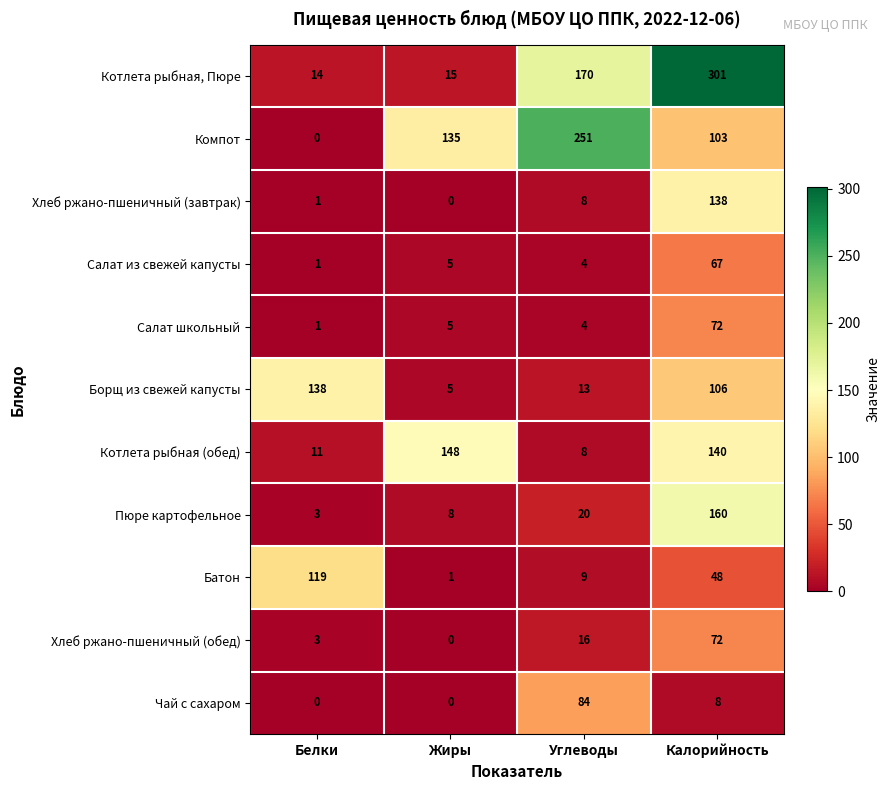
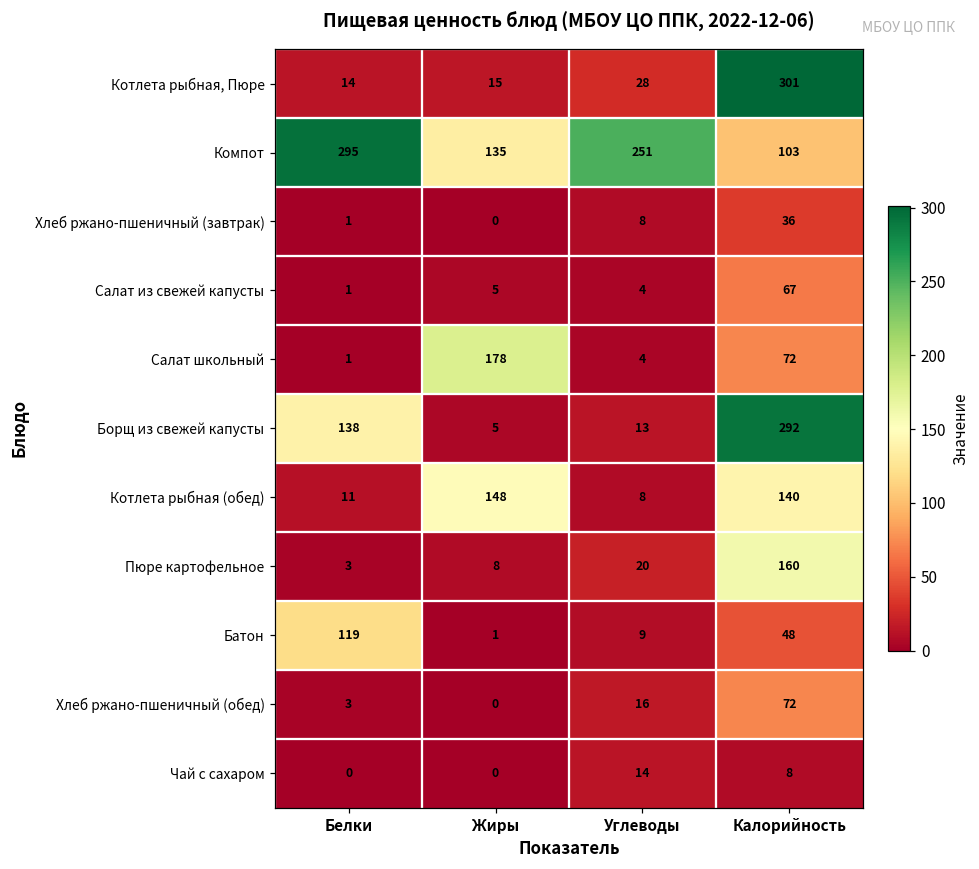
  {
    "Котлета рыбная, Пюре": {
      "Белки": 14,
      "Жиры": 15,
-     "Углеводы": 170,
+     "Углеводы": 28,
      "Калорийность": 301
    },
    "Компот": {
-     "Белки": 0,
+     "Белки": 295,
      "Жиры": 135,
      "Углеводы": 251,
      "Калорийность": 103
    },
    "Хлеб ржано-пшеничный (завтрак)": {
      "Белки": 1,
      "Жиры": 0,
      "Углеводы": 8,
-     "Калорийность": 138
+     "Калорийность": 36
    },
    "Салат из свежей капусты": {
      "Белки": 1,
      "Жиры": 5,
      "Углеводы": 4,
      "Калорийность": 67
    },
    "Салат школьный": {
      "Белки": 1,
-     "Жиры": 5,
+     "Жиры": 178,
      "Углеводы": 4,
      "Калорийность": 72
    },
    "Борщ из свежей капусты": {
      "Белки": 138,
      "Жиры": 5,
      "Углеводы": 13,
-     "Калорийность": 106
+     "Калорийность": 292
    },
    "Котлета рыбная (обед)": {
      "Белки": 11,
      "Жиры": 148,
      "Углеводы": 8,
      "Калорийность": 140
    },
    "Пюре картофельное": {
      "Белки": 3,
      "Жиры": 8,
      "Углеводы": 20,
      "Калорийность": 160
    },
    "Батон": {
      "Белки": 119,
      "Жиры": 1,
      "Углеводы": 9,
      "Калорийность": 48
    },
    "Хлеб ржано-пшеничный (обед)": {
      "Белки": 3,
      "Жиры": 0,
      "Углеводы": 16,
      "Калорийность": 72
    },
    "Чай с сахаром": {
      "Белки": 0,
      "Жиры": 0,
-     "Углеводы": 84,
+     "Углеводы": 14,
      "Калорийность": 8
    }
  }
